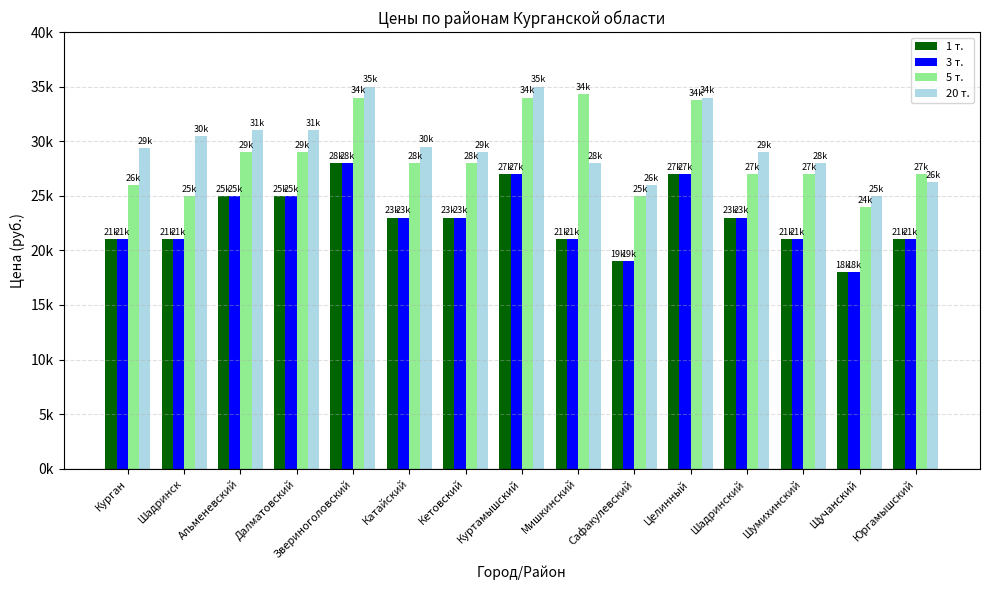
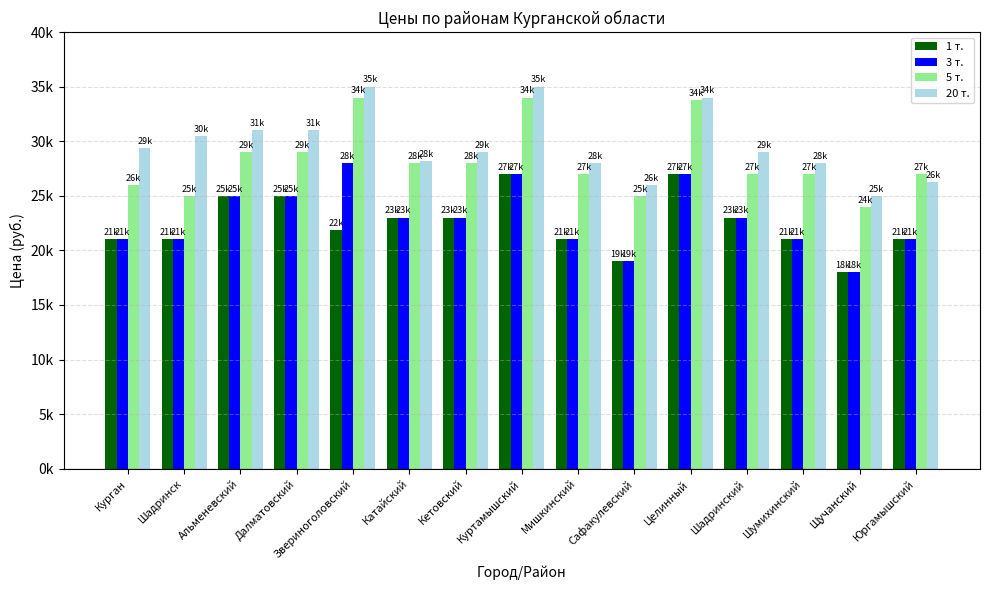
  {
    "1 т.": {
-     "Звериноголовский": "28k"
+     "Звериноголовский": "22k"
    },
    "3 т.": {
      "Звериноголовский": "28k"
    },
    "5 т.": {
      "Курган": "26k",
      "Шадринск": "25k",
      "Альменевский": "29k",
      "Далматовский": "29k",
      "Звериноголовский": "34k",
      "Кетовский": "28k",
      "Куртамышский": "34k",
-     "Мишкинский": "34k",
+     "Мишкинский": "27k",
      "Сафакулевский": "25k",
      "Шадринский": "27k",
      "Шумихинский": "27k",
      "Щучанский": "24k",
      "Юргамышский": "27k"
    },
    "20 т.": {
      "Курган": "29k",
      "Шадринск": "30k",
      "Альменевский": "31k",
      "Далматовский": "31k",
      "Звериноголовский": "35k",
-     "Катайский": "30k",
+     "Катайский": "28k",
      "Кетовский": "29k",
      "Куртамышский": "35k",
      "Мишкинский": "28k",
      "Сафакулевский": "26k",
      "Шадринский": "29k",
      "Шумихинский": "28k",
      "Щучанский": "25k",
      "Юргамышский": "26k"
    }
  }
